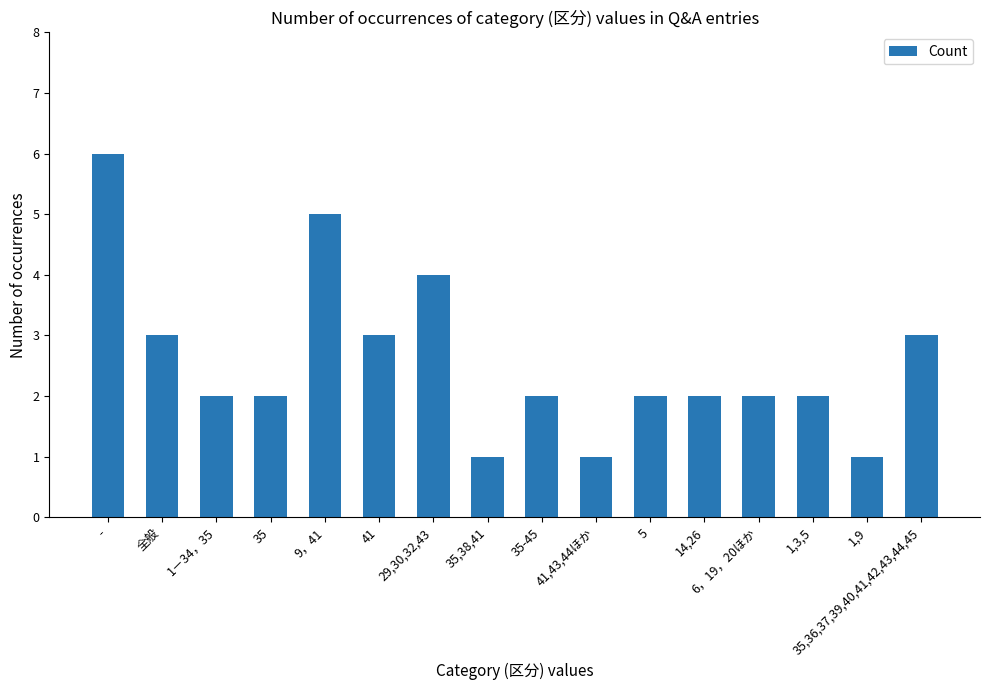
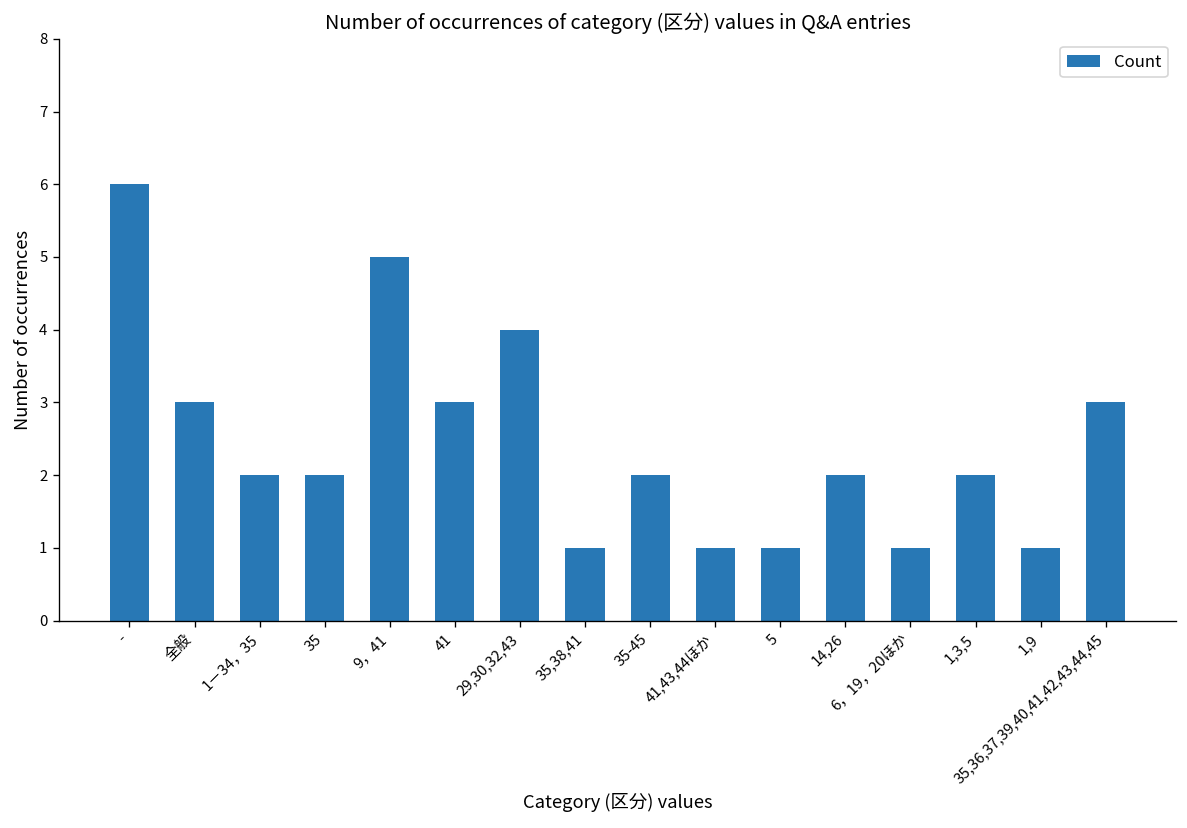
  {
    "-": 6,
    "全般": 3,
    "1－34，35": 2,
    "35": 2,
    "9，41": 5,
    "41": 3,
    "29,30,32,43": 4,
    "35,38,41": 1,
    "35-45": 2,
    "41,43,44ほか": 1,
-   "5": 2,
+   "5": 1,
    "14,26": 2,
-   "6，19，20ほか": 2,
+   "6，19，20ほか": 1,
    "1,3,5": 2,
    "1,9": 1,
    "35,36,37,39,40,41,42,43,44,45": 3
  }
